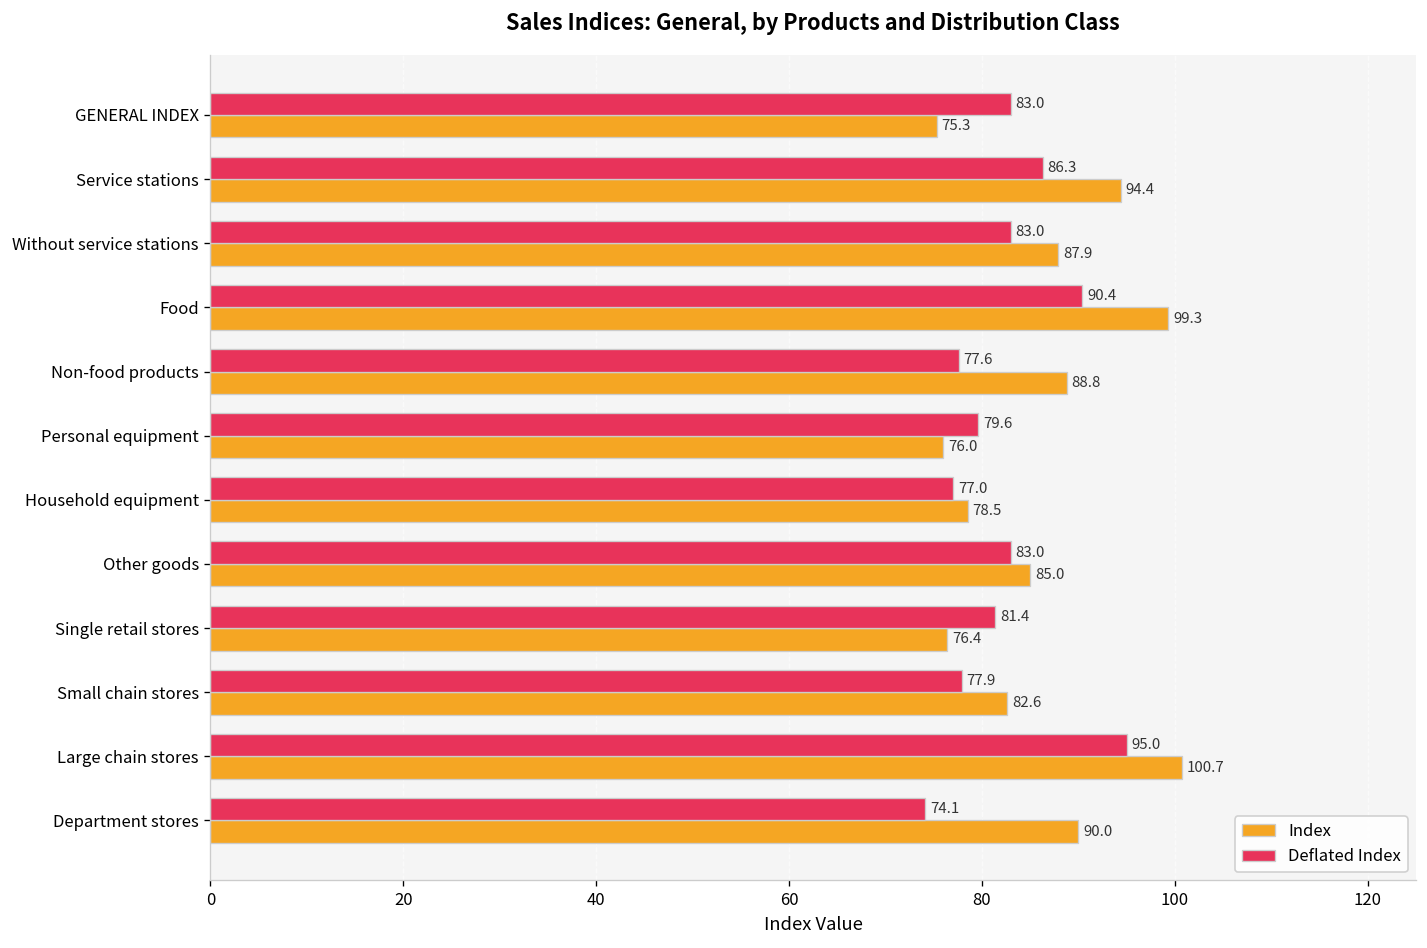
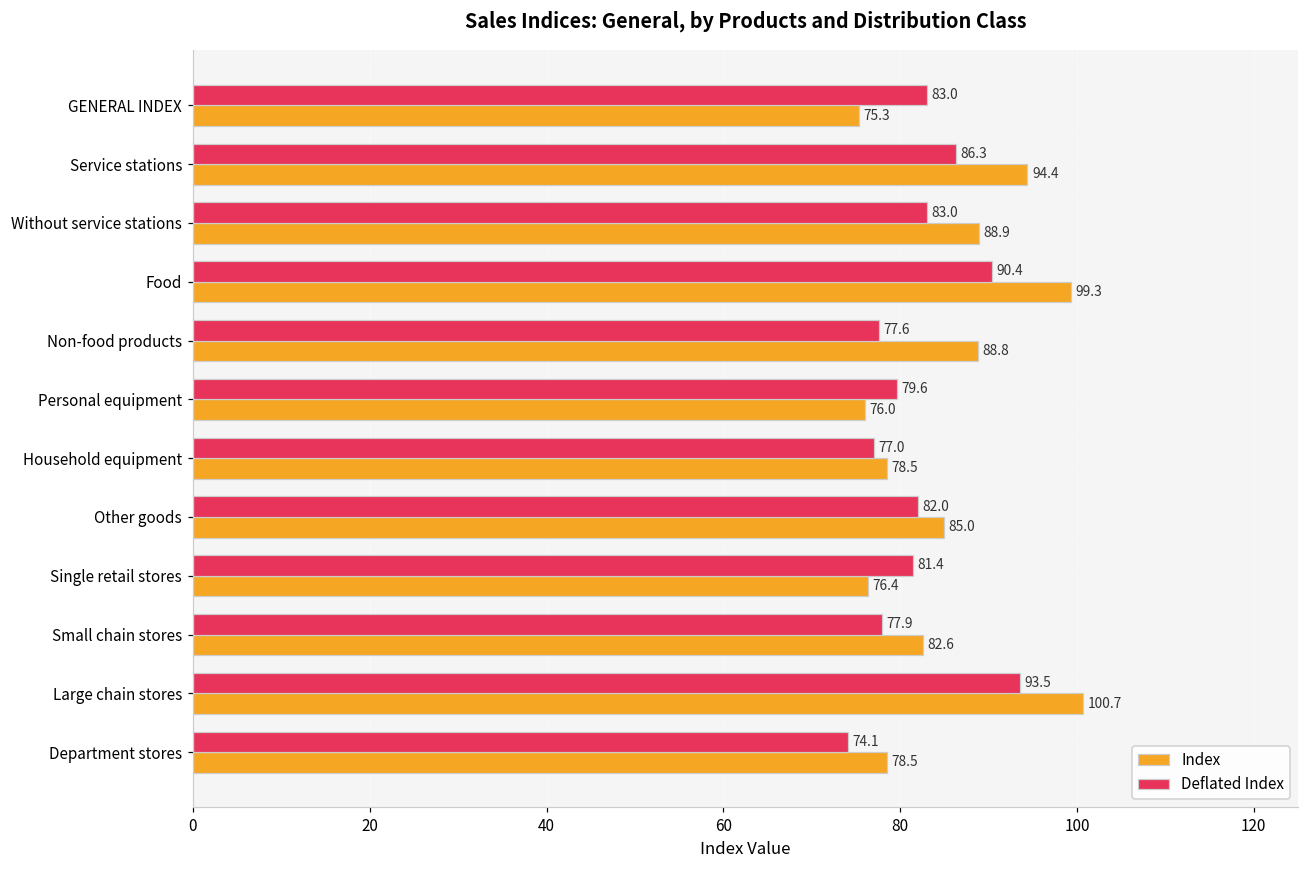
  {
    "Index": {
      "GENERAL INDEX": 75.3,
      "Service stations": 94.4,
-     "Without service stations": 87.9,
+     "Without service stations": 88.9,
      "Food": 99.3,
      "Non-food products": 88.8,
      "Personal equipment": 76.0,
      "Household equipment": 78.5,
      "Other goods": 85.0,
      "Single retail stores": 76.4,
      "Small chain stores": 82.6,
      "Large chain stores": 100.7,
-     "Department stores": 90.0
+     "Department stores": 78.5
    },
    "Deflated Index": {
      "GENERAL INDEX": 83.0,
      "Service stations": 86.3,
      "Without service stations": 83.0,
      "Food": 90.4,
      "Non-food products": 77.6,
      "Personal equipment": 79.6,
      "Household equipment": 77.0,
-     "Other goods": 83.0,
+     "Other goods": 82.0,
      "Single retail stores": 81.4,
      "Small chain stores": 77.9,
-     "Large chain stores": 95.0,
+     "Large chain stores": 93.5,
      "Department stores": 74.1
    }
  }
